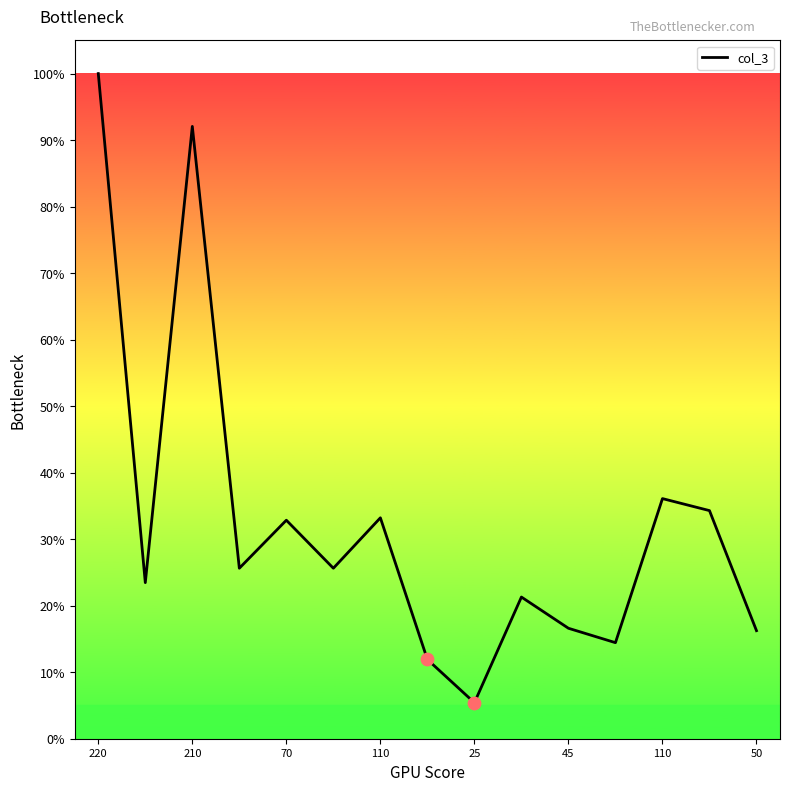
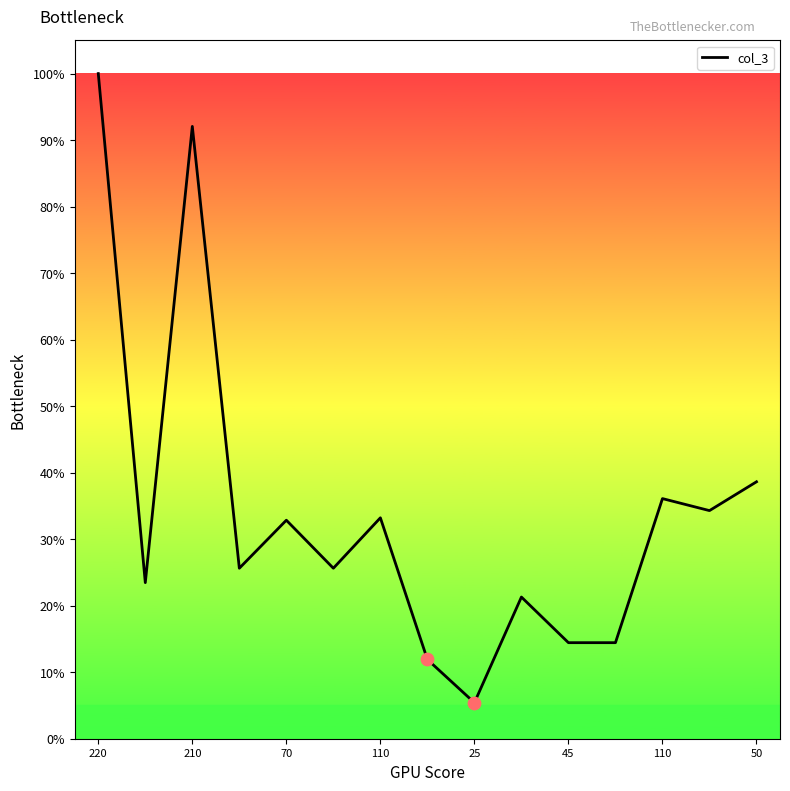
  {
    "col_3": {
      "220": "100%",
      "210": "92%",
      "70": "33%",
-     "45": "17%",
-     "50": "16%"
+     "45": "14%",
+     "50": "39%"
    }
  }
